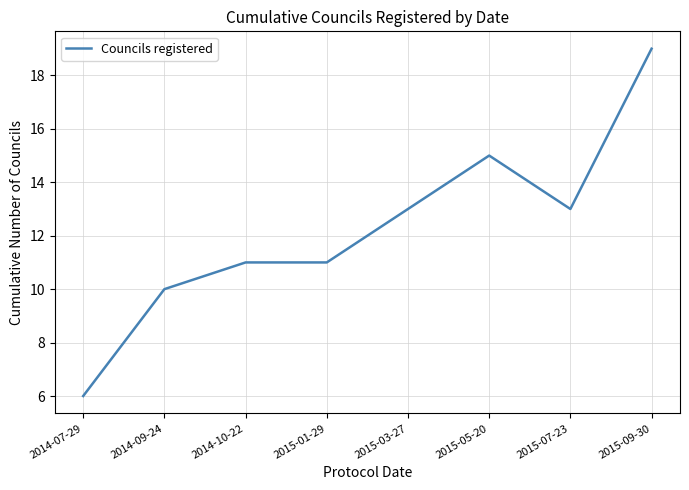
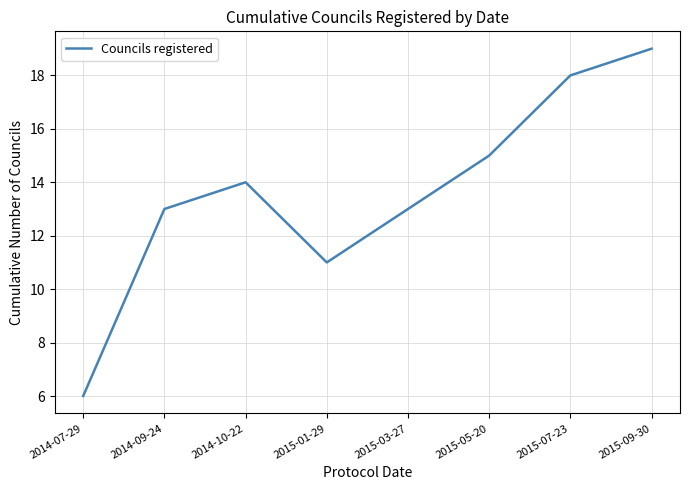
  {
    "2014-07-29": 6,
-   "2014-09-24": 10,
-   "2014-10-22": 11,
+   "2014-09-24": 13,
+   "2014-10-22": 14,
    "2015-01-29": 11,
    "2015-03-27": 13,
    "2015-05-20": 15,
-   "2015-07-23": 13,
+   "2015-07-23": 18,
    "2015-09-30": 19
  }
